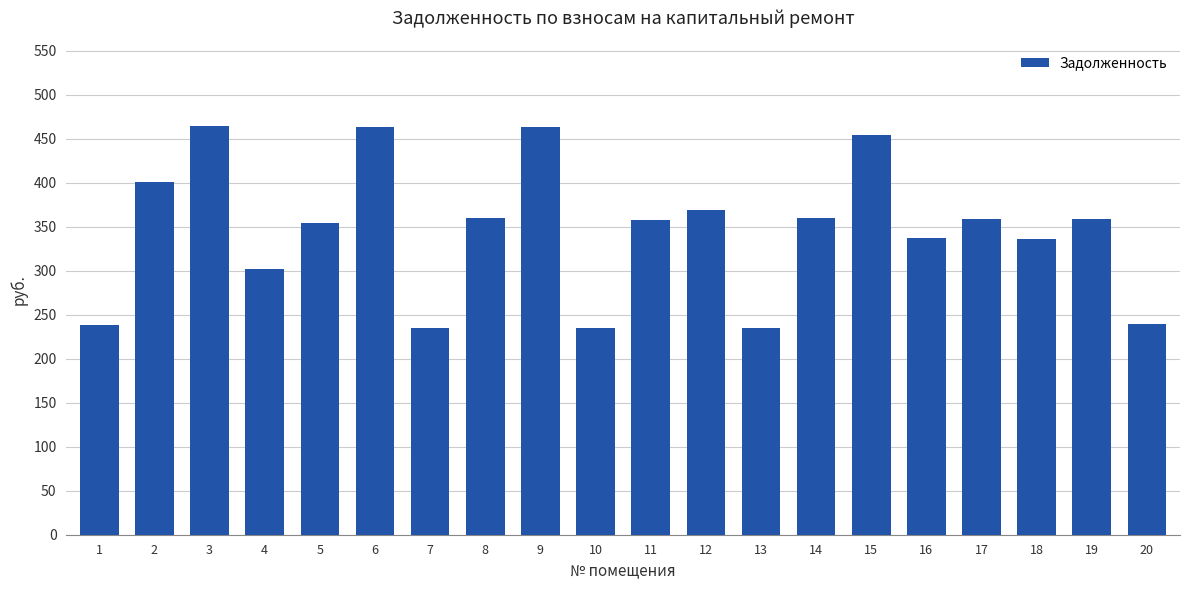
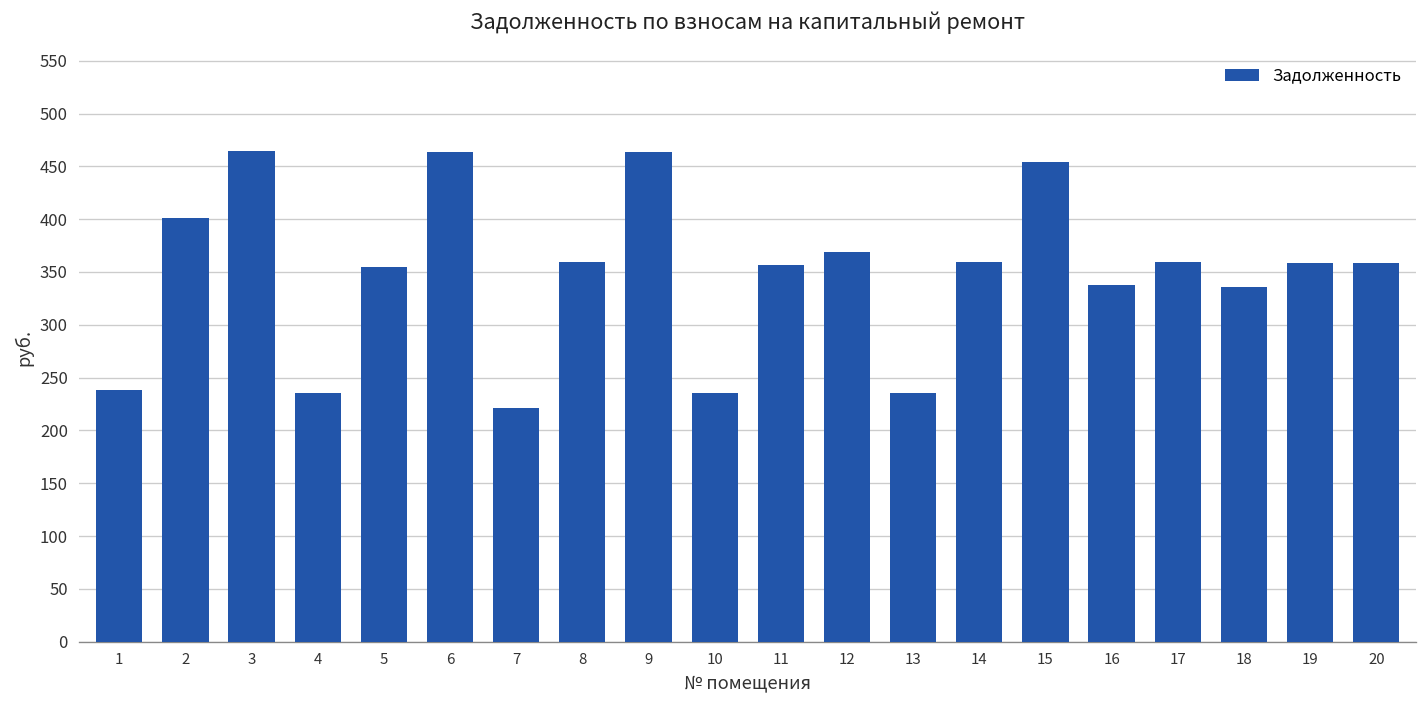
  {
    "1": 240,
    "2": 400,
    "3": 460,
-   "4": 300,
+   "4": 230,
    "5": 350,
    "6": 460,
-   "7": 230,
+   "7": 220,
    "8": 360,
    "9": 460,
    "10": 230,
    "11": 360,
    "12": 370,
    "13": 230,
    "14": 360,
    "15": 450,
    "16": 340,
    "17": 360,
    "18": 340,
    "19": 360,
-   "20": 240
+   "20": 360
  }
